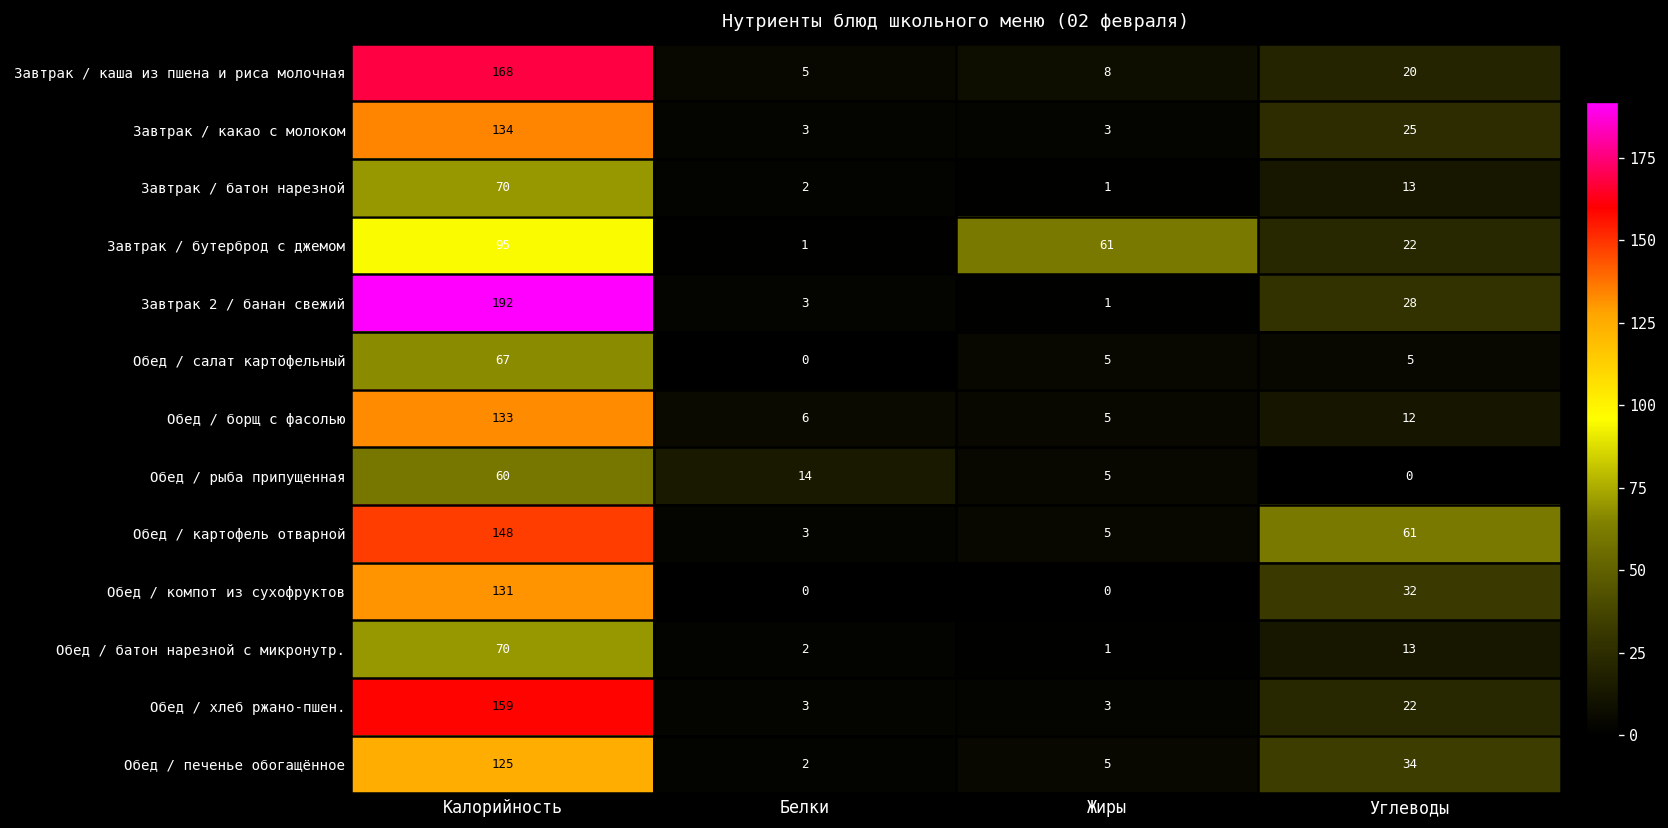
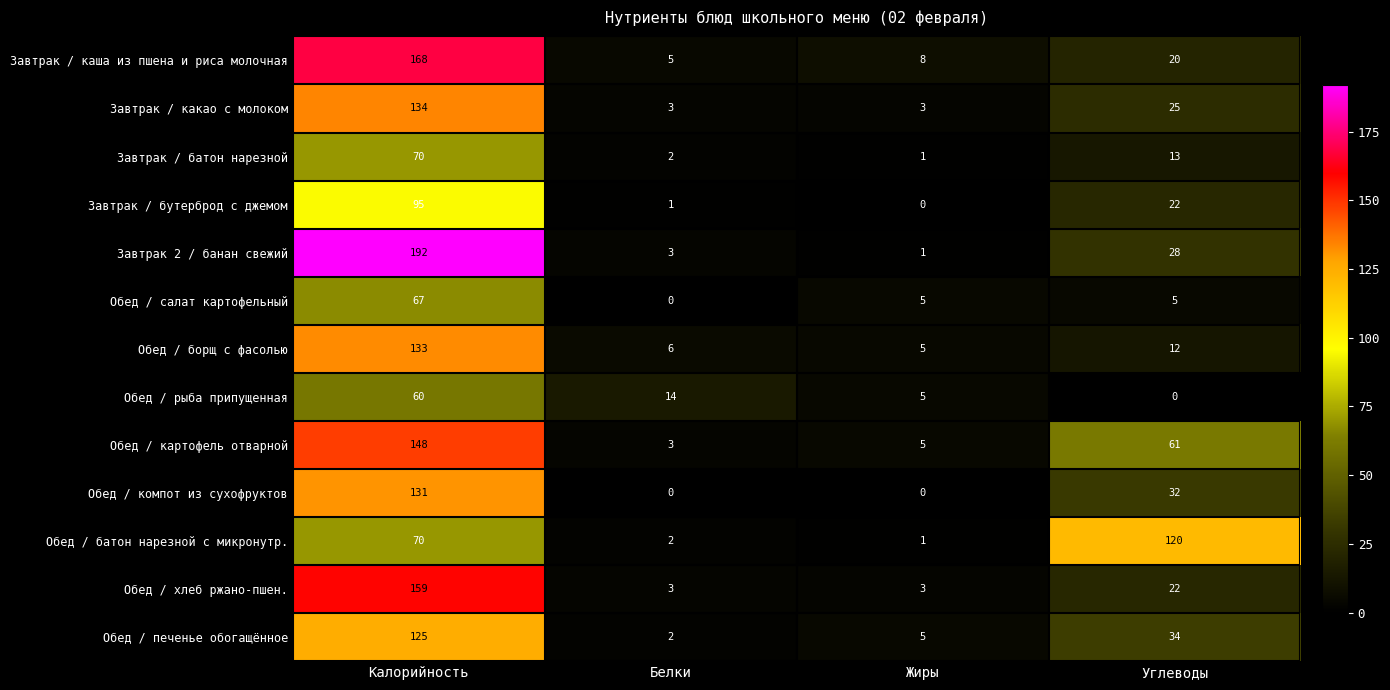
  {
    "Завтрак / каша из пшена и риса молочная": {
      "Калорийность": 168,
      "Белки": 5,
      "Жиры": 8,
      "Углеводы": 20
    },
    "Завтрак / какао с молоком": {
      "Калорийность": 134,
      "Белки": 3,
      "Жиры": 3,
      "Углеводы": 25
    },
    "Завтрак / батон нарезной": {
      "Калорийность": 70,
      "Белки": 2,
      "Жиры": 1,
      "Углеводы": 13
    },
    "Завтрак / бутерброд с джемом": {
      "Калорийность": 95,
      "Белки": 1,
-     "Жиры": 61,
+     "Жиры": 0,
      "Углеводы": 22
    },
    "Завтрак 2 / банан свежий": {
      "Калорийность": 192,
      "Белки": 3,
      "Жиры": 1,
      "Углеводы": 28
    },
    "Обед / салат картофельный": {
      "Калорийность": 67,
      "Белки": 0,
      "Жиры": 5,
      "Углеводы": 5
    },
    "Обед / борщ с фасолью": {
      "Калорийность": 133,
      "Белки": 6,
      "Жиры": 5,
      "Углеводы": 12
    },
    "Обед / рыба припущенная": {
      "Калорийность": 60,
      "Белки": 14,
      "Жиры": 5,
      "Углеводы": 0
    },
    "Обед / картофель отварной": {
      "Калорийность": 148,
      "Белки": 3,
      "Жиры": 5,
      "Углеводы": 61
    },
    "Обед / компот из сухофруктов": {
      "Калорийность": 131,
      "Белки": 0,
      "Жиры": 0,
      "Углеводы": 32
    },
    "Обед / батон нарезной с микронутр.": {
      "Калорийность": 70,
      "Белки": 2,
      "Жиры": 1,
-     "Углеводы": 13
+     "Углеводы": 120
    },
    "Обед / хлеб ржано-пшен.": {
      "Калорийность": 159,
      "Белки": 3,
      "Жиры": 3,
      "Углеводы": 22
    },
    "Обед / печенье обогащённое": {
      "Калорийность": 125,
      "Белки": 2,
      "Жиры": 5,
      "Углеводы": 34
    }
  }
